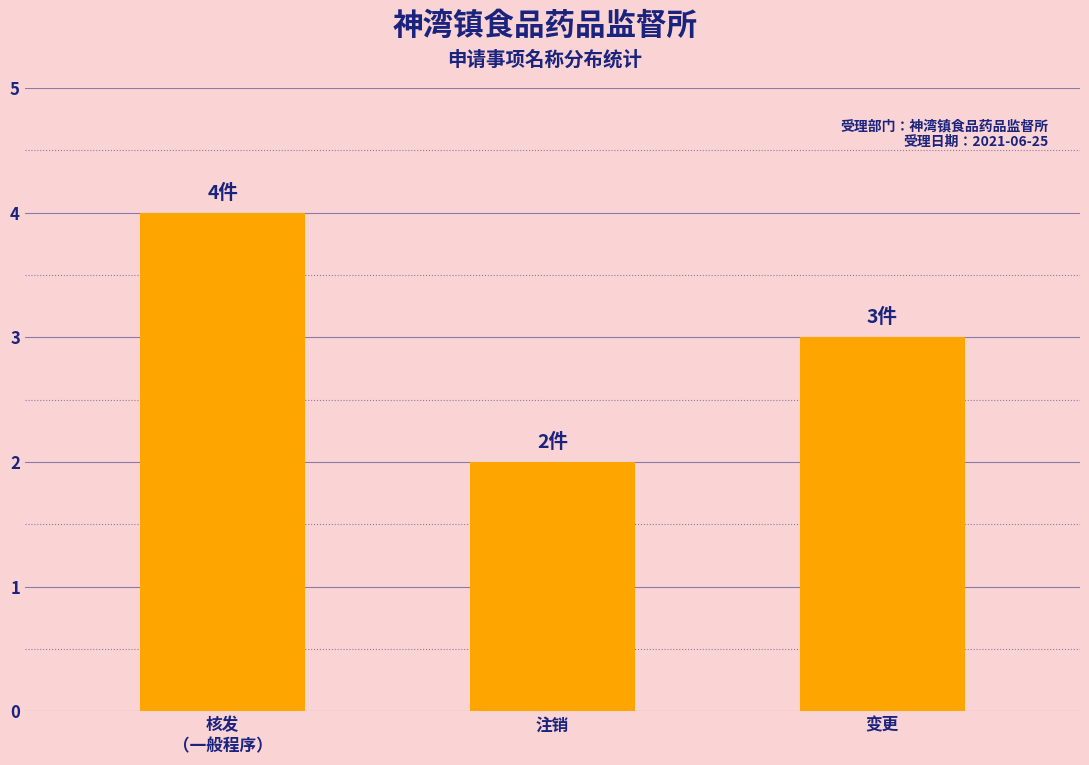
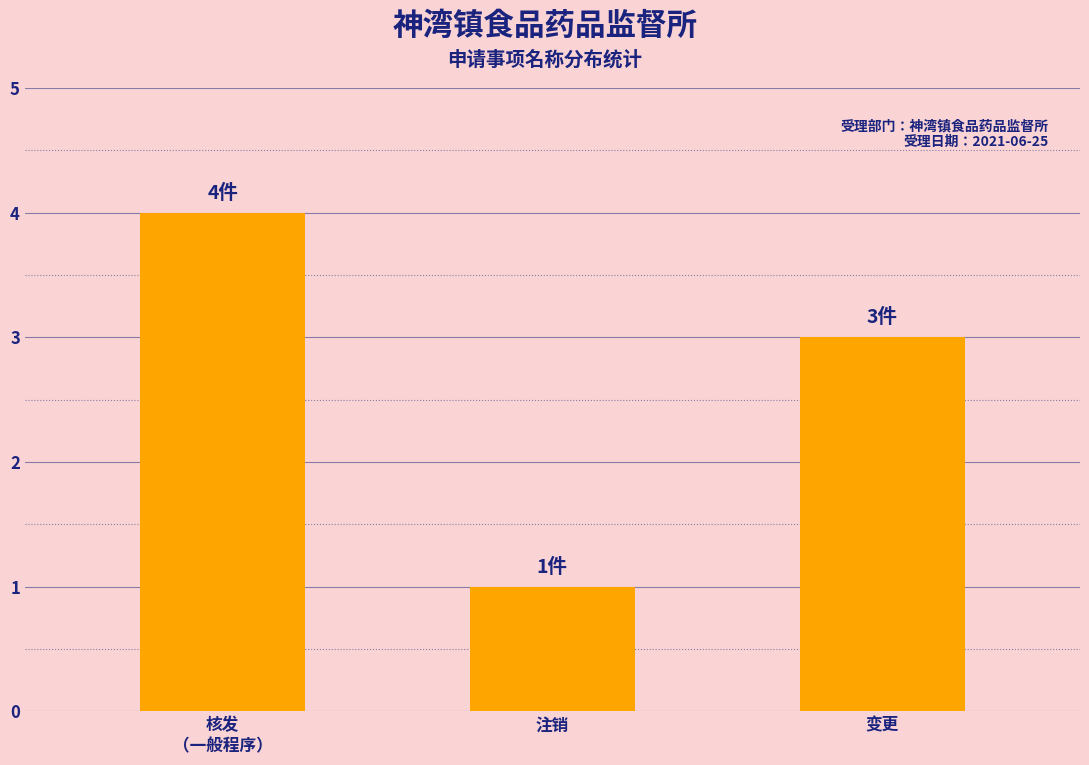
  {
    "核发 （一般程序）": "4件",
-   "注销": "2件",
+   "注销": "1件",
    "变更": "3件"
  }
